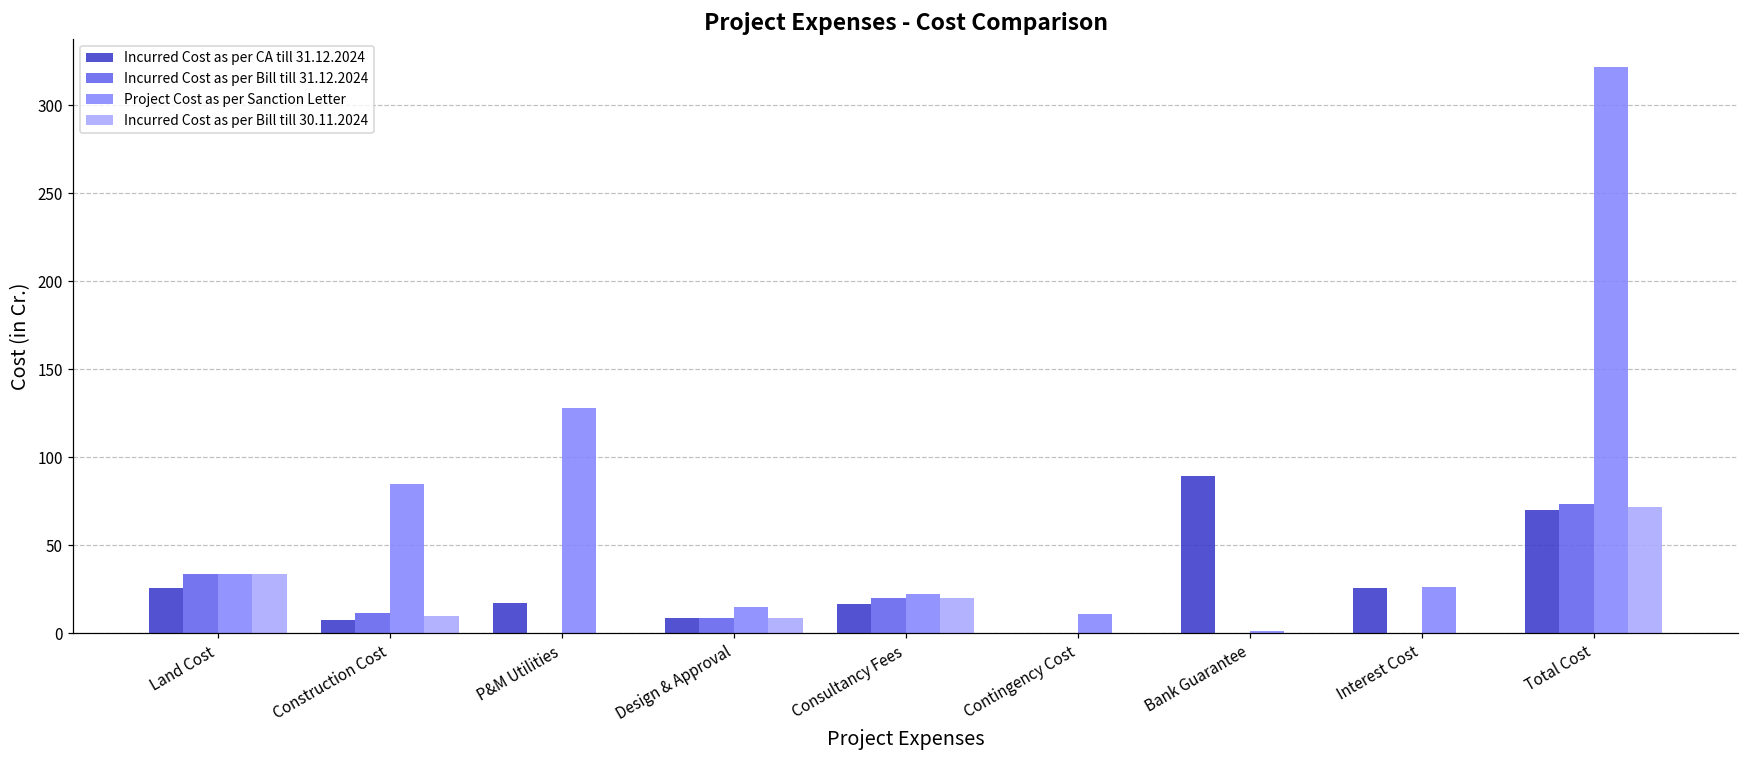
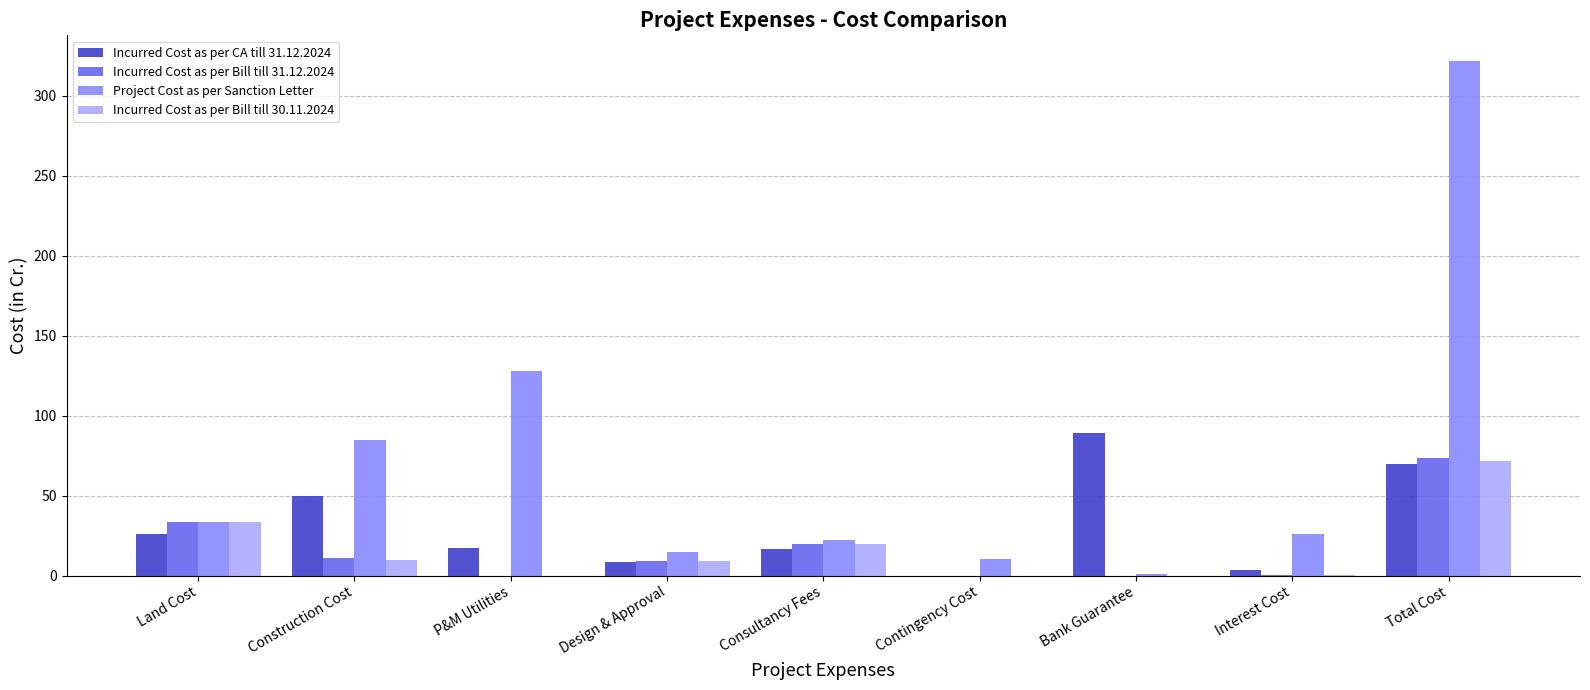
  {
    "Incurred Cost as per CA till 31.12.2024": {
      "Land Cost": 26,
-     "Construction Cost": 8,
+     "Construction Cost": 49,
      "P&M Utilities": 17,
      "Design & Approval": 8,
      "Consultancy Fees": 17,
      "Contingency Cost": 0,
      "Bank Guarantee": 89,
-     "Interest Cost": 25,
+     "Interest Cost": 4,
      "Total Cost": 70
    }
  }
